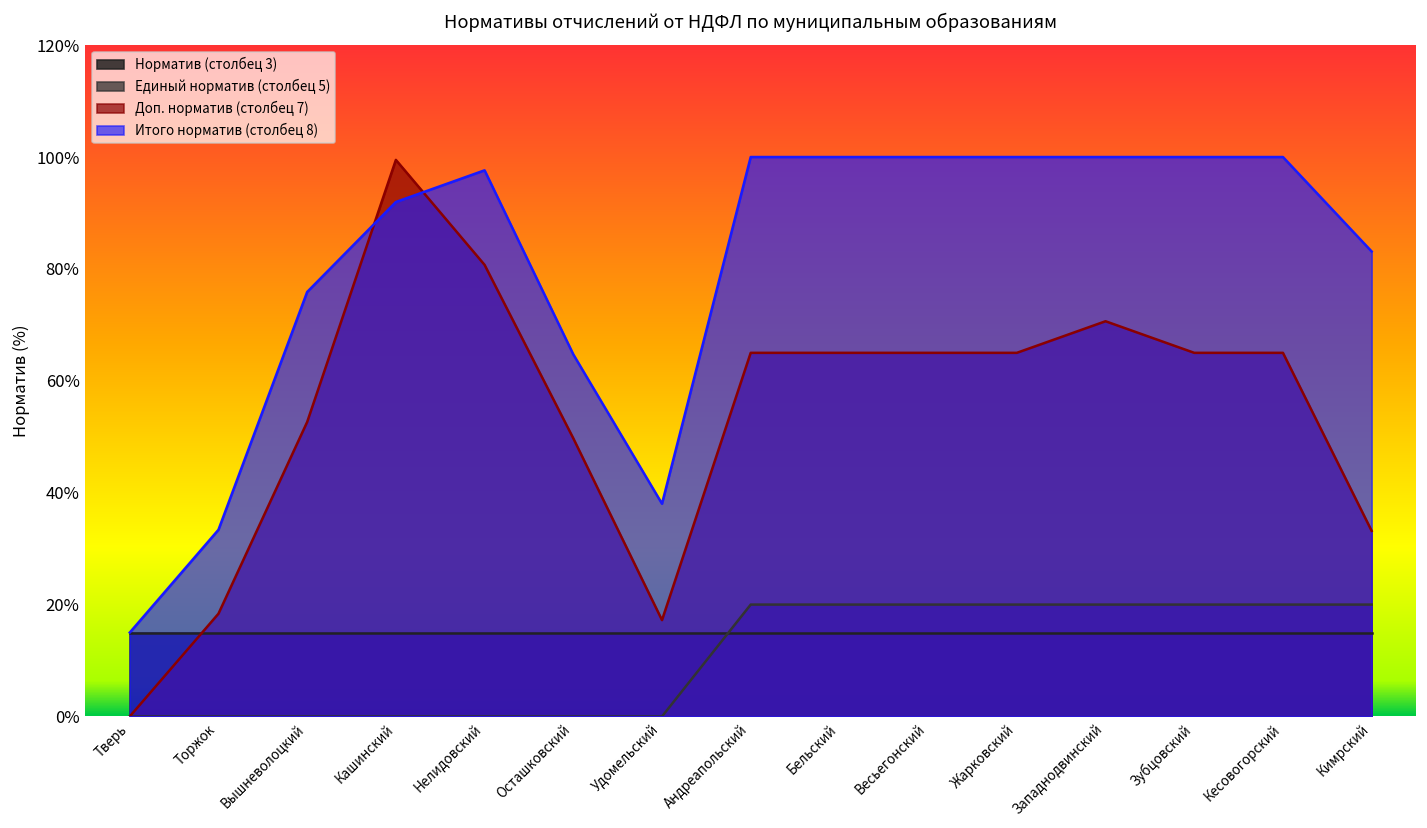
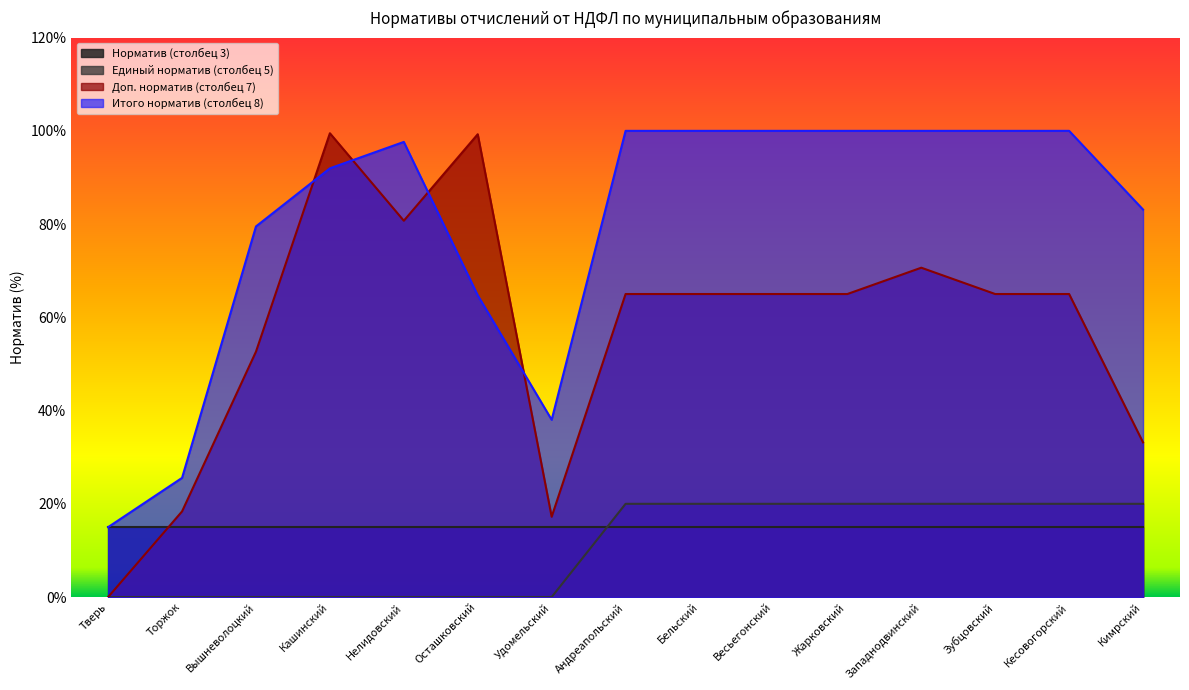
  {
    "Доп. норматив (столбец 7)": {
      "Торжок": "18%",
      "Вышневолоцкий": "53%",
      "Кашинский": "99%",
      "Нелидовский": "81%",
-     "Осташковский": "50%",
+     "Осташковский": "99%",
      "Удомельский": "17%",
      "Андреапольский": "65%",
      "Бельский": "65%",
      "Весьегонский": "65%",
      "Жарковский": "65%",
      "Западнодвинский": "71%",
      "Зубцовский": "65%",
      "Кесовогорский": "65%",
      "Кимрский": "33%"
    },
    "Итого норматив (столбец 8)": {
-     "Торжок": "33%",
-     "Вышневолоцкий": "76%",
+     "Торжок": "26%",
+     "Вышневолоцкий": "79%",
      "Кашинский": "92%",
      "Нелидовский": "98%",
      "Осташковский": "65%",
      "Удомельский": "38%",
      "Андреапольский": "100%",
      "Бельский": "100%",
      "Весьегонский": "100%",
      "Жарковский": "100%",
      "Западнодвинский": "100%",
      "Зубцовский": "100%",
      "Кесовогорский": "100%",
      "Кимрский": "83%"
    }
  }
